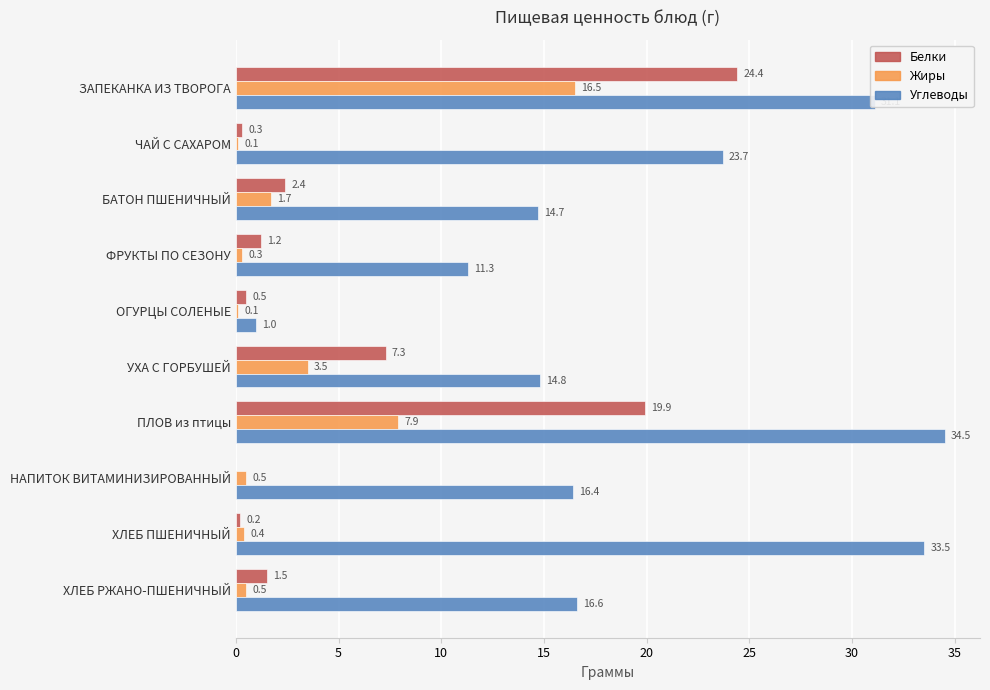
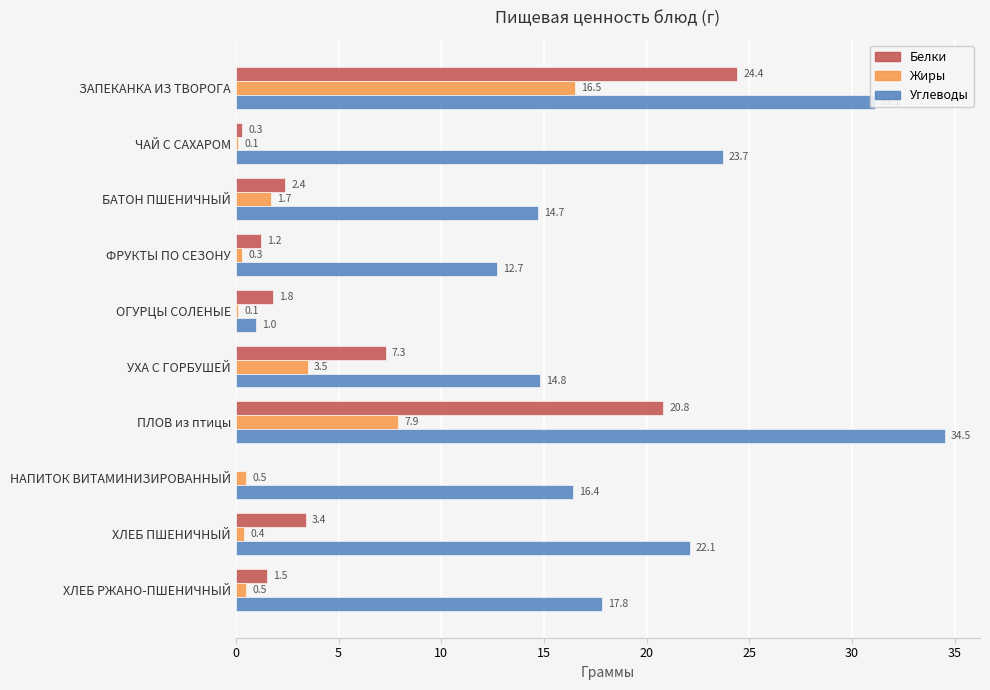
  {
    "Белки": {
      "ЗАПЕКАНКА ИЗ ТВОРОГА": 24.4,
      "ЧАЙ С САХАРОМ": 0.3,
      "БАТОН ПШЕНИЧНЫЙ": 2.4,
      "ФРУКТЫ ПО СЕЗОНУ": 1.2,
-     "ОГУРЦЫ СОЛЕНЫЕ": 0.5,
+     "ОГУРЦЫ СОЛЕНЫЕ": 1.8,
      "УХА С ГОРБУШЕЙ": 7.3,
-     "ПЛОВ из птицы": 19.9,
-     "ХЛЕБ ПШЕНИЧНЫЙ": 0.2,
+     "ПЛОВ из птицы": 20.8,
+     "ХЛЕБ ПШЕНИЧНЫЙ": 3.4,
      "ХЛЕБ РЖАНО-ПШЕНИЧНЫЙ": 1.5
    },
    "Жиры": {
      "ЗАПЕКАНКА ИЗ ТВОРОГА": 16.5,
      "ЧАЙ С САХАРОМ": 0.1,
      "БАТОН ПШЕНИЧНЫЙ": 1.7,
      "ФРУКТЫ ПО СЕЗОНУ": 0.3,
      "ОГУРЦЫ СОЛЕНЫЕ": 0.1,
      "УХА С ГОРБУШЕЙ": 3.5,
      "ПЛОВ из птицы": 7.9,
      "НАПИТОК ВИТАМИНИЗИРОВАННЫЙ": 0.5,
      "ХЛЕБ ПШЕНИЧНЫЙ": 0.4,
      "ХЛЕБ РЖАНО-ПШЕНИЧНЫЙ": 0.5
    },
    "Углеводы": {
      "ЧАЙ С САХАРОМ": 23.7,
      "БАТОН ПШЕНИЧНЫЙ": 14.7,
-     "ФРУКТЫ ПО СЕЗОНУ": 11.3,
+     "ФРУКТЫ ПО СЕЗОНУ": 12.7,
      "ОГУРЦЫ СОЛЕНЫЕ": 1.0,
      "УХА С ГОРБУШЕЙ": 14.8,
      "ПЛОВ из птицы": 34.5,
      "НАПИТОК ВИТАМИНИЗИРОВАННЫЙ": 16.4,
-     "ХЛЕБ ПШЕНИЧНЫЙ": 33.5,
-     "ХЛЕБ РЖАНО-ПШЕНИЧНЫЙ": 16.6
+     "ХЛЕБ ПШЕНИЧНЫЙ": 22.1,
+     "ХЛЕБ РЖАНО-ПШЕНИЧНЫЙ": 17.8
    }
  }
